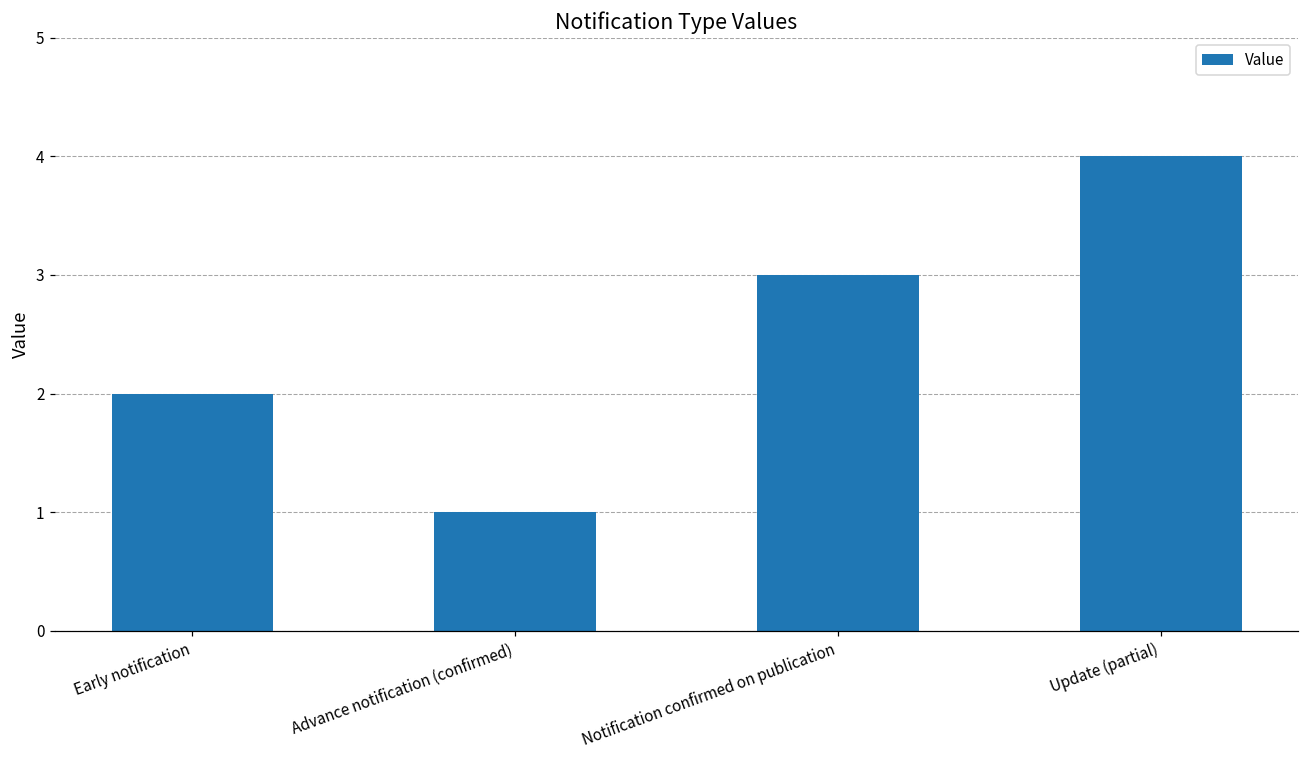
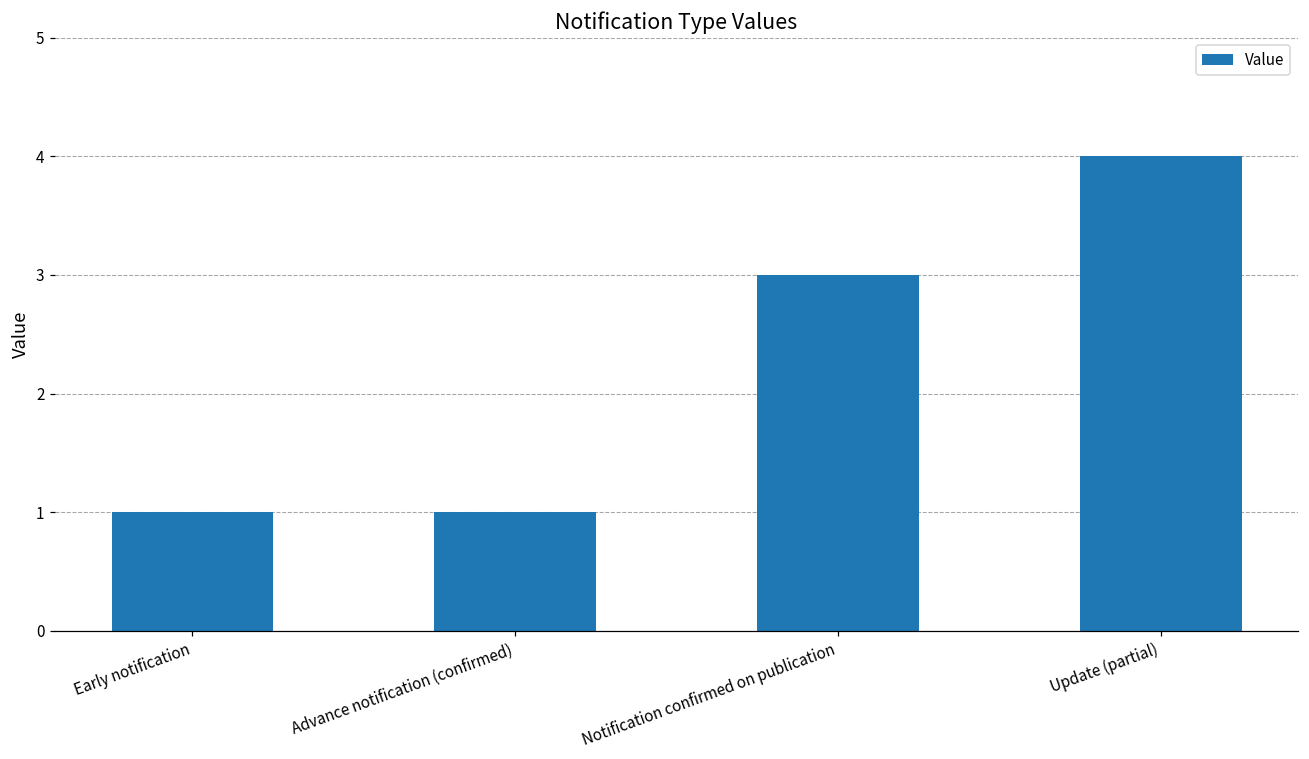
  {
-   "Early notification": 2,
+   "Early notification": 1,
    "Advance notification (confirmed)": 1,
    "Notification confirmed on publication": 3,
    "Update (partial)": 4
  }
